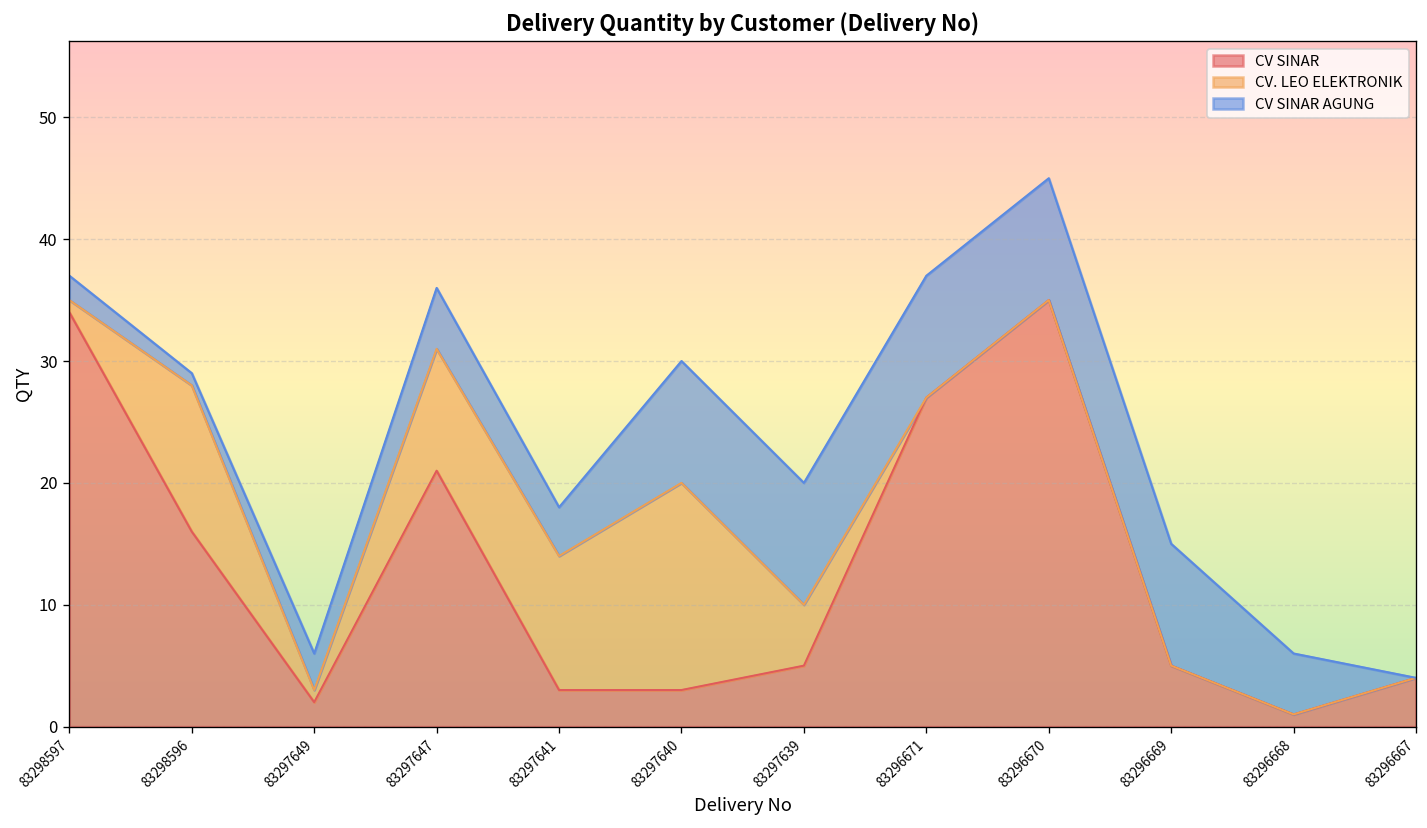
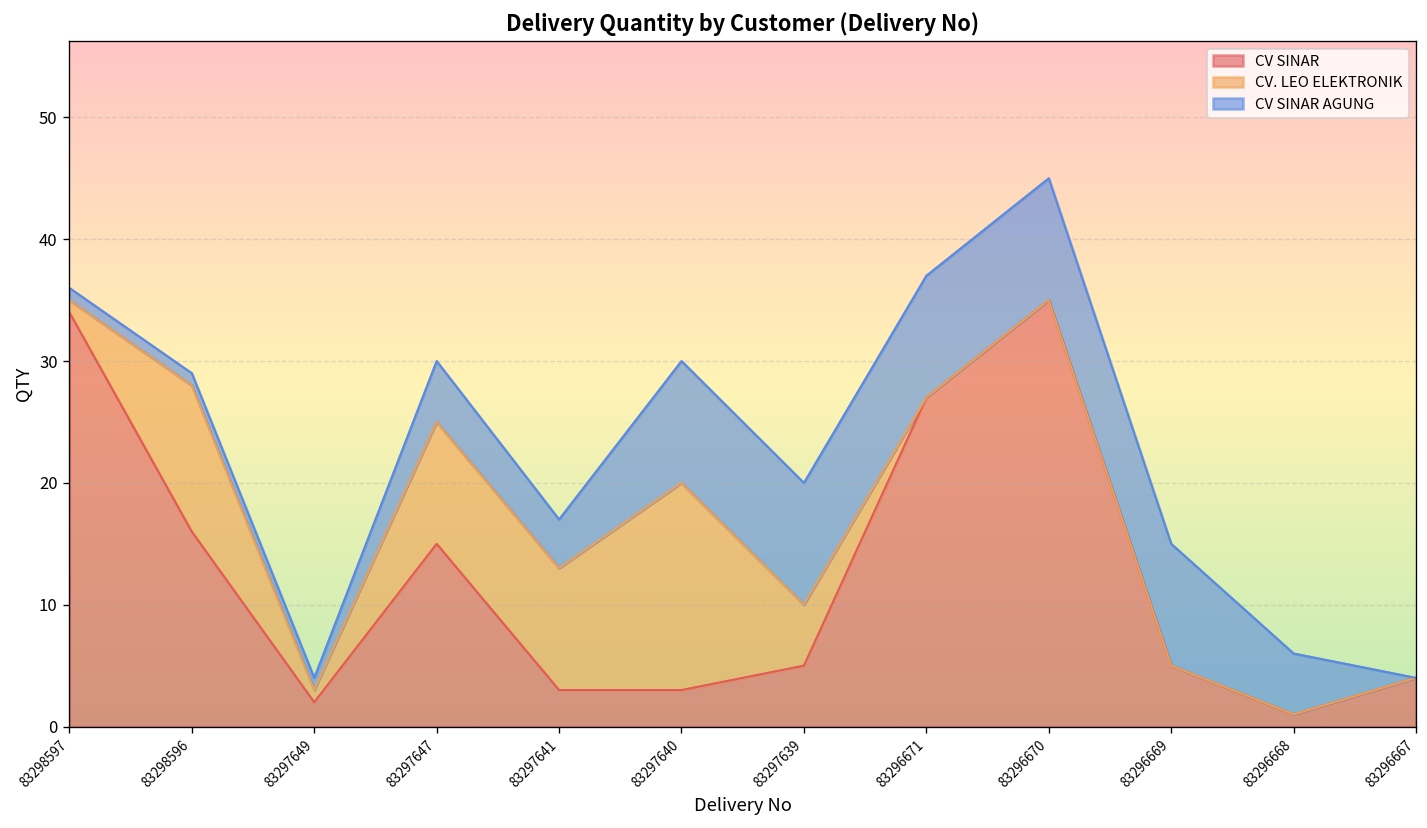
  {
    "CV SINAR": {
      "83298597": 34,
      "83298596": 16,
      "83297649": 2,
-     "83297647": 21,
+     "83297647": 15,
      "83297641": 3,
      "83297640": 3,
      "83297639": 5
    },
    "CV. LEO ELEKTRONIK": {
      "83298597": 1,
      "83298596": 12,
      "83297649": 1,
      "83297647": 10,
-     "83297641": 11,
+     "83297641": 10,
      "83297640": 17,
      "83297639": 5
    },
    "CV SINAR AGUNG": {
-     "83298597": 2,
+     "83298597": 1,
      "83298596": 1,
-     "83297649": 3,
+     "83297649": 1,
      "83297647": 5,
      "83297641": 4,
      "83297640": 10,
      "83297639": 10,
      "83296671": 10,
      "83296670": 10,
      "83296669": 10,
      "83296668": 5
    }
  }
